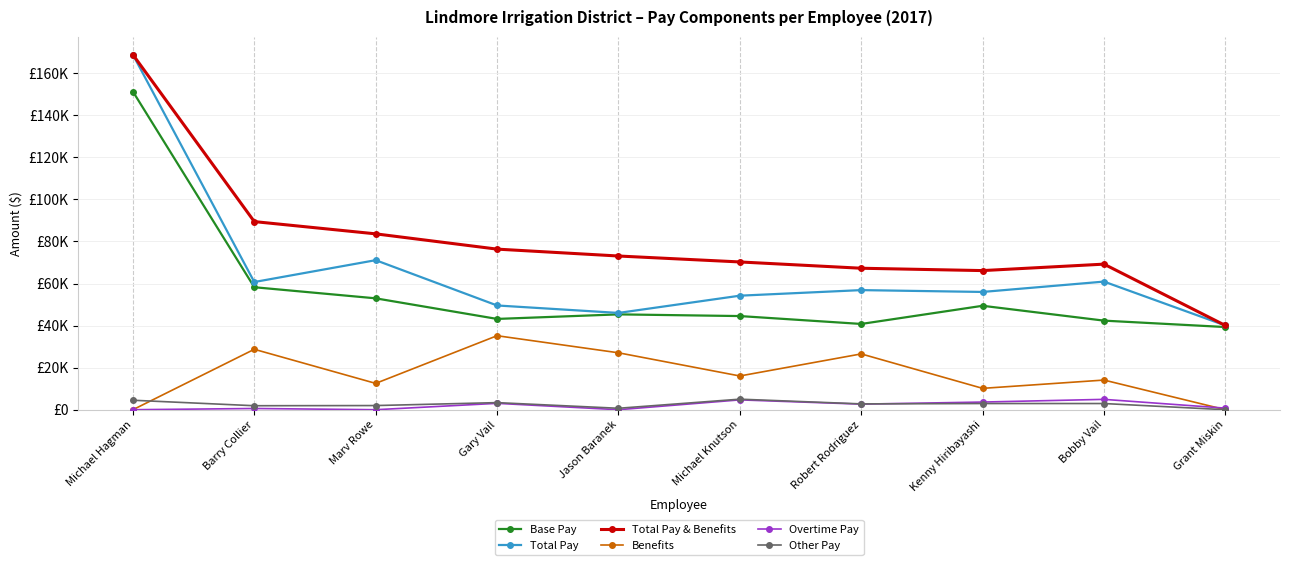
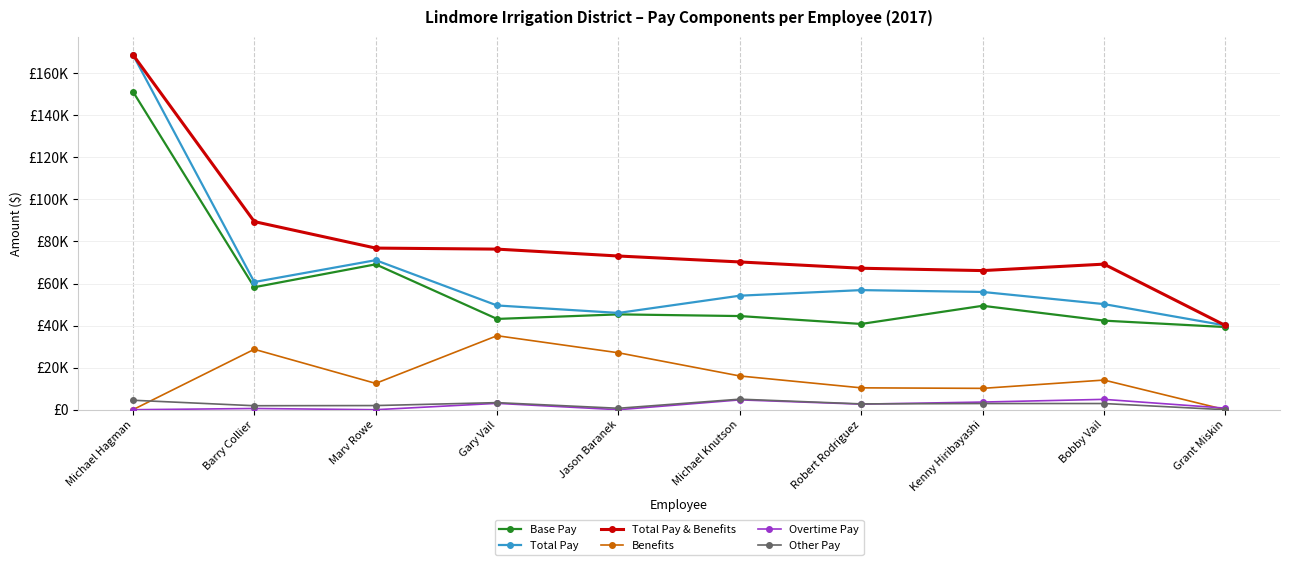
  {
    "Base Pay": {
      "Michael Hagman": "£151000",
      "Barry Collier": "£58000",
-     "Marv Rowe": "£53000",
+     "Marv Rowe": "£69000",
      "Gary Vail": "£43000",
      "Michael Knutson": "£45000",
      "Robert Rodriguez": "£41000",
      "Kenny Hiribayashi": "£49000",
      "Bobby Vail": "£42000"
    },
    "Total Pay": {
      "Barry Collier": "£61000",
      "Marv Rowe": "£71000",
      "Gary Vail": "£50000",
      "Michael Knutson": "£54000",
      "Robert Rodriguez": "£57000",
      "Kenny Hiribayashi": "£56000",
-     "Bobby Vail": "£61000"
+     "Bobby Vail": "£50000"
    },
    "Total Pay & Benefits": {
      "Barry Collier": "£89000",
-     "Marv Rowe": "£84000",
+     "Marv Rowe": "£77000",
      "Gary Vail": "£76000",
      "Jason Baranek": "£73000",
      "Michael Knutson": "£70000",
      "Robert Rodriguez": "£67000",
      "Kenny Hiribayashi": "£66000",
      "Bobby Vail": "£69000"
    },
    "Benefits": {
      "Barry Collier": "£29000",
      "Marv Rowe": "£13000",
      "Gary Vail": "£35000",
      "Jason Baranek": "£27000",
      "Michael Knutson": "£16000",
-     "Robert Rodriguez": "£27000",
+     "Robert Rodriguez": "£10000",
      "Kenny Hiribayashi": "£10000",
      "Bobby Vail": "£14000"
    },
    "Overtime Pay": {
      "Barry Collier": "£1000",
      "Marv Rowe": "£0",
      "Bobby Vail": "£5000"
    },
    "Other Pay": {
      "Michael Hagman": "£5000",
      "Barry Collier": "£2000",
      "Marv Rowe": "£2000",
      "Bobby Vail": "£3000"
    }
  }
